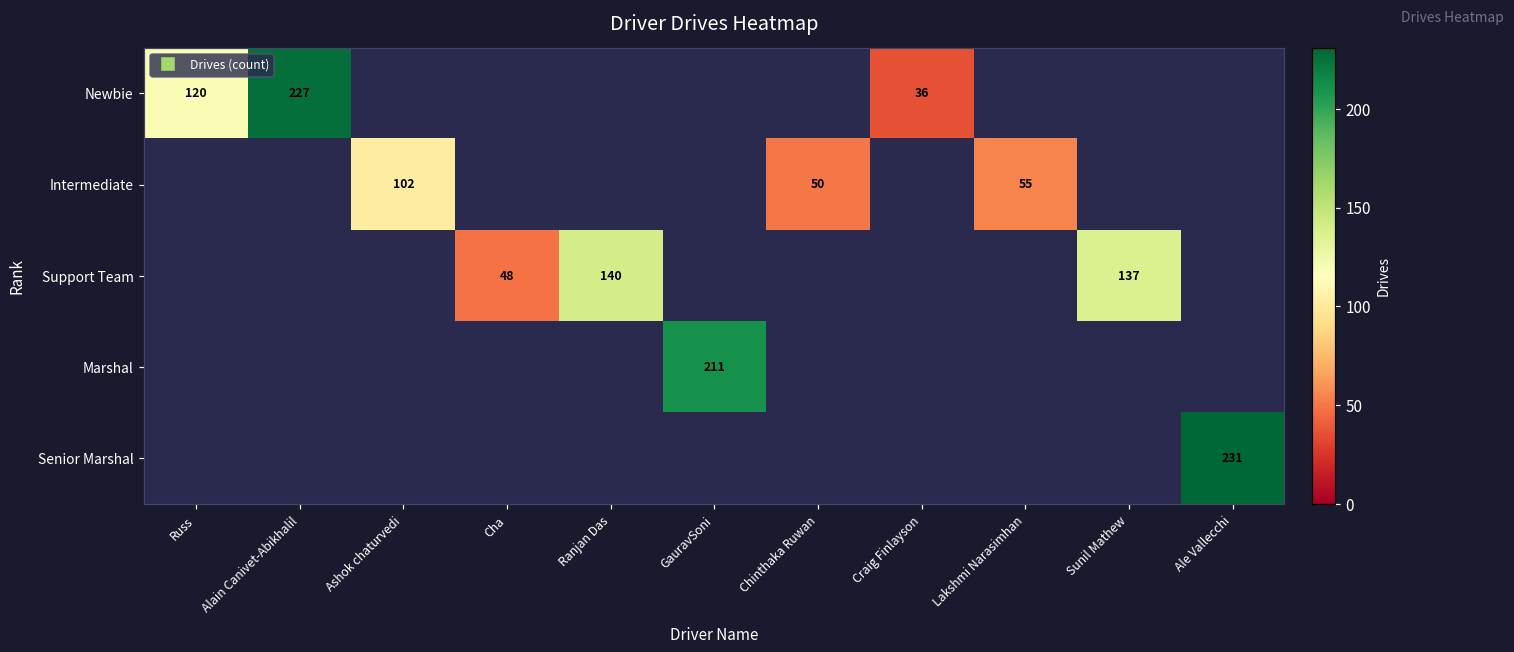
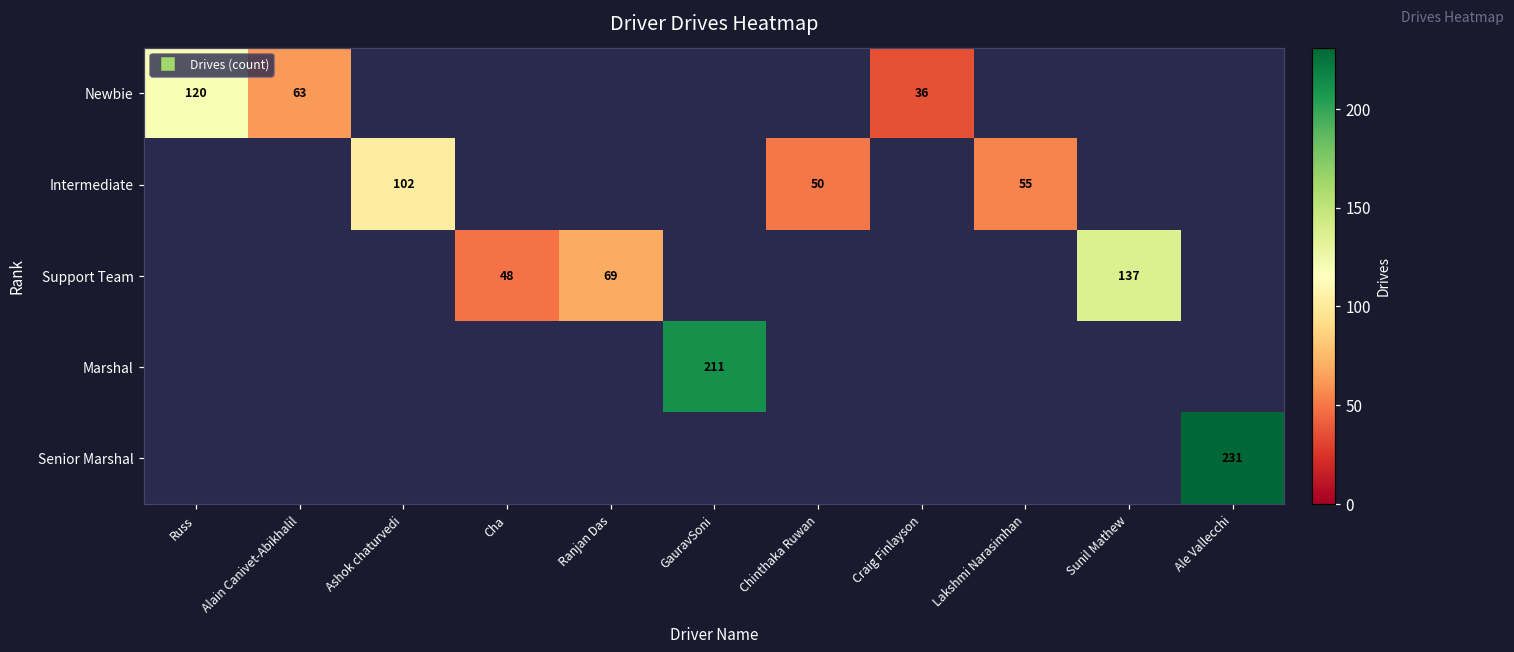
  {
    "Newbie": {
      "Russ": 120,
-     "Alain Canivet-Abikhalil": 227,
+     "Alain Canivet-Abikhalil": 63,
      "Craig Finlayson": 36
    },
    "Intermediate": {
      "Ashok chaturvedi": 102,
      "Chinthaka Ruwan": 50,
      "Lakshmi Narasimhan": 55
    },
    "Support Team": {
      "Cha": 48,
-     "Ranjan Das": 140,
+     "Ranjan Das": 69,
      "Sunil Mathew": 137
    },
    "Marshal": {
      "GauravSoni": 211
    },
    "Senior Marshal": {
      "Ale Vallecchi": 231
    }
  }
